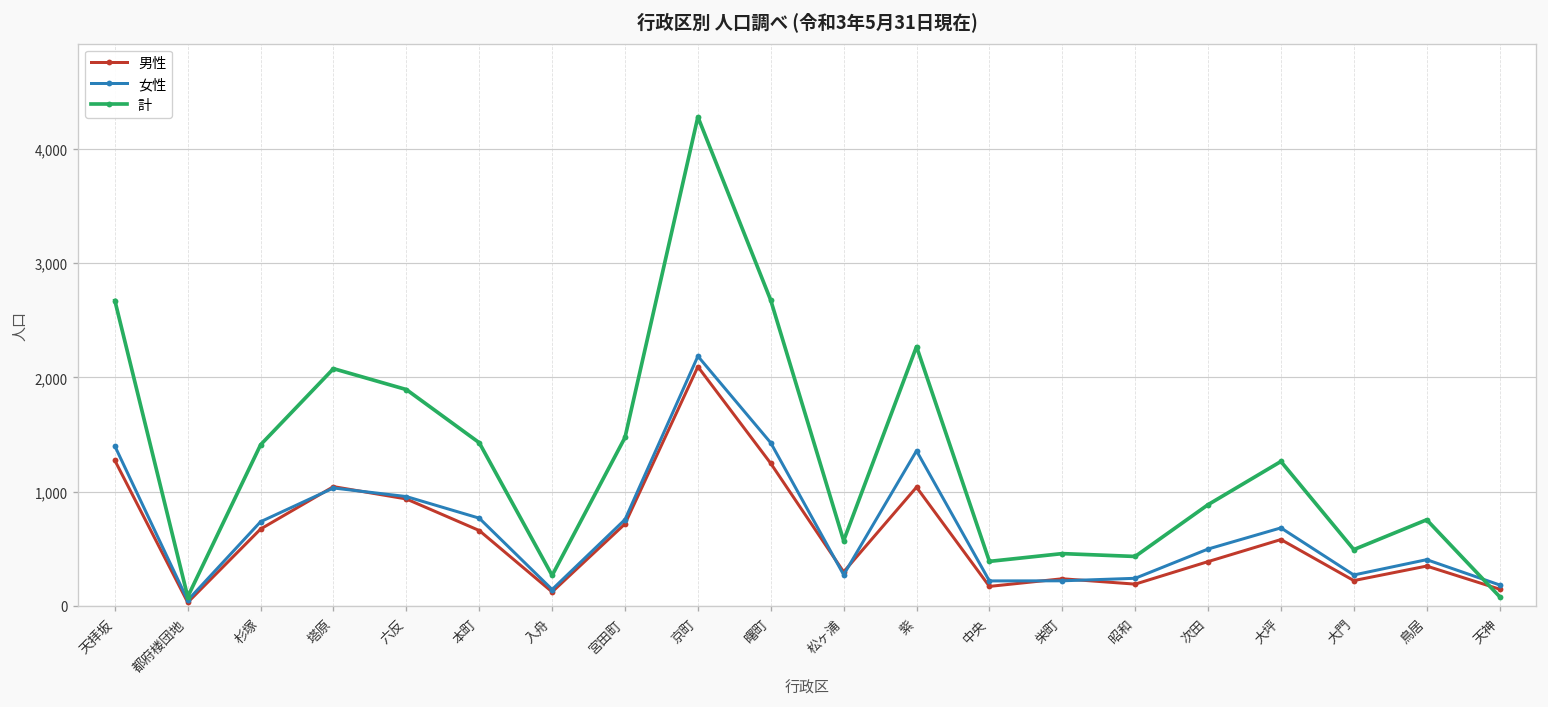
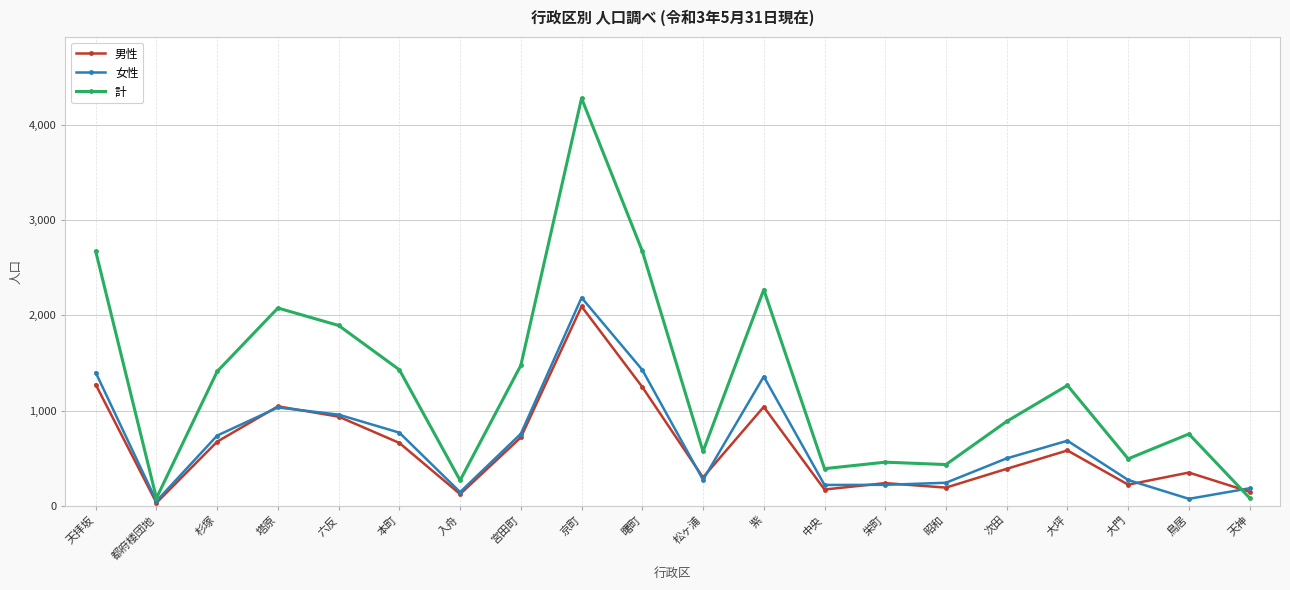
  {
    "男性": {
      "天拝坂": "1,300",
      "杉塚": "700",
      "本町": "700",
      "宮田町": "700",
      "京町": "2,100",
      "曙町": "1,200",
      "紫": "1,000",
      "中央": "200",
      "昭和": "200",
      "次田": "400",
      "大坪": "600",
      "大門": "200",
      "鳥居": "300",
      "天神": "100"
    },
    "女性": {
      "天拝坂": "1,400",
      "杉塚": "700",
      "本町": "800",
      "宮田町": "800",
      "京町": "2,200",
      "曙町": "1,400",
      "紫": "1,400",
      "中央": "200",
      "昭和": "200",
      "次田": "500",
      "大坪": "700",
      "大門": "300",
-     "鳥居": "400",
+     "鳥居": "100",
      "天神": "200"
    },
    "計": {
      "天拝坂": "2,700",
      "都府楼団地": "100",
      "杉塚": "1,400",
      "塔原": "2,100",
      "六反": "1,900",
      "本町": "1,400",
      "入舟": "300",
      "宮田町": "1,500",
      "京町": "4,300",
      "曙町": "2,700",
      "松ヶ浦": "600",
      "紫": "2,300",
      "中央": "400",
      "栄町": "500",
      "昭和": "400",
      "次田": "900",
      "大坪": "1,300",
      "大門": "500",
      "鳥居": "800",
      "天神": "100"
    }
  }
